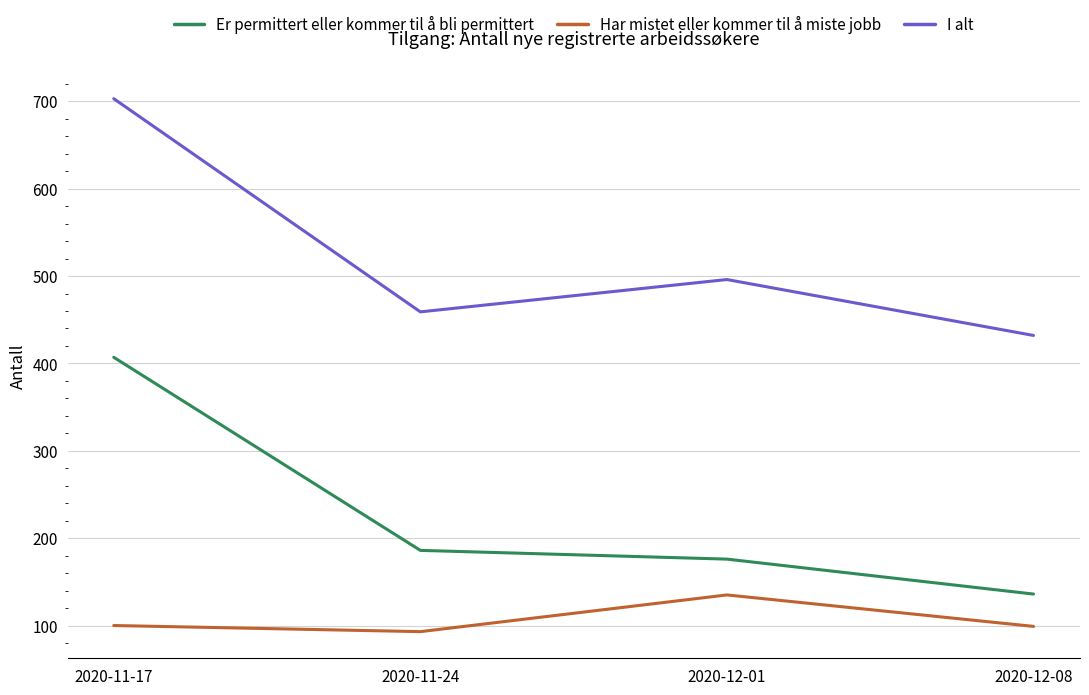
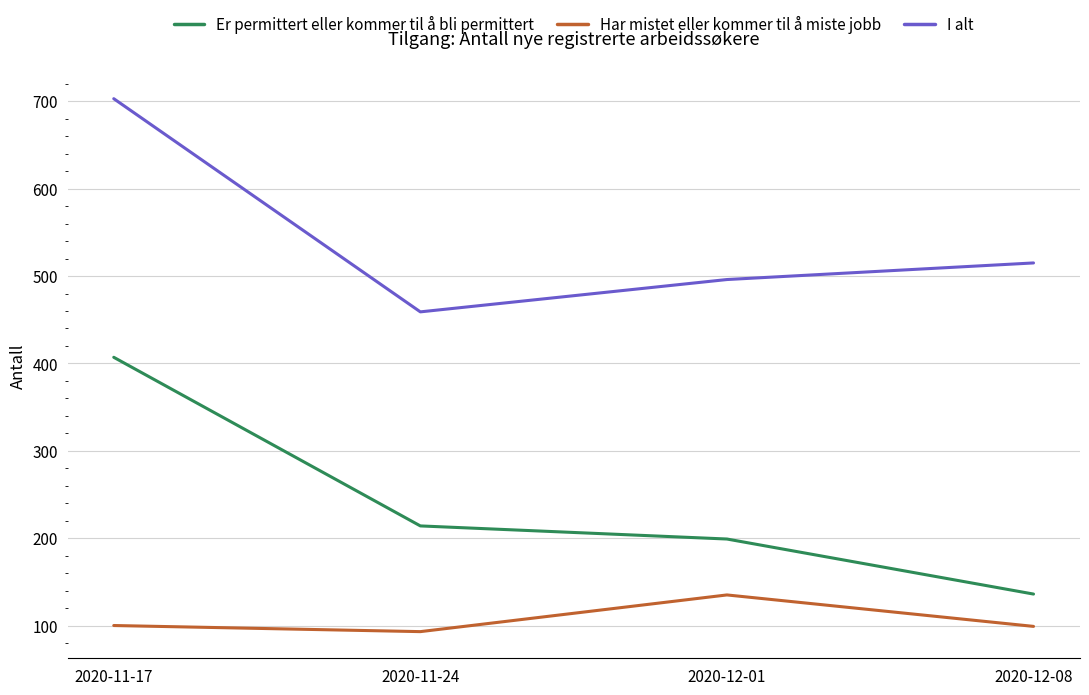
  {
    "Er permittert eller kommer til å bli permittert": {
      "2020-11-17": 410,
-     "2020-11-24": 190,
-     "2020-12-01": 180,
+     "2020-11-24": 210,
+     "2020-12-01": 200,
      "2020-12-08": 140
    },
    "Har mistet eller kommer til å miste jobb": {
      "2020-11-17": 100,
      "2020-11-24": 90,
      "2020-12-01": 140,
      "2020-12-08": 100
    },
    "I alt": {
      "2020-11-17": 700,
      "2020-11-24": 460,
      "2020-12-01": 500,
-     "2020-12-08": 430
+     "2020-12-08": 520
    }
  }
